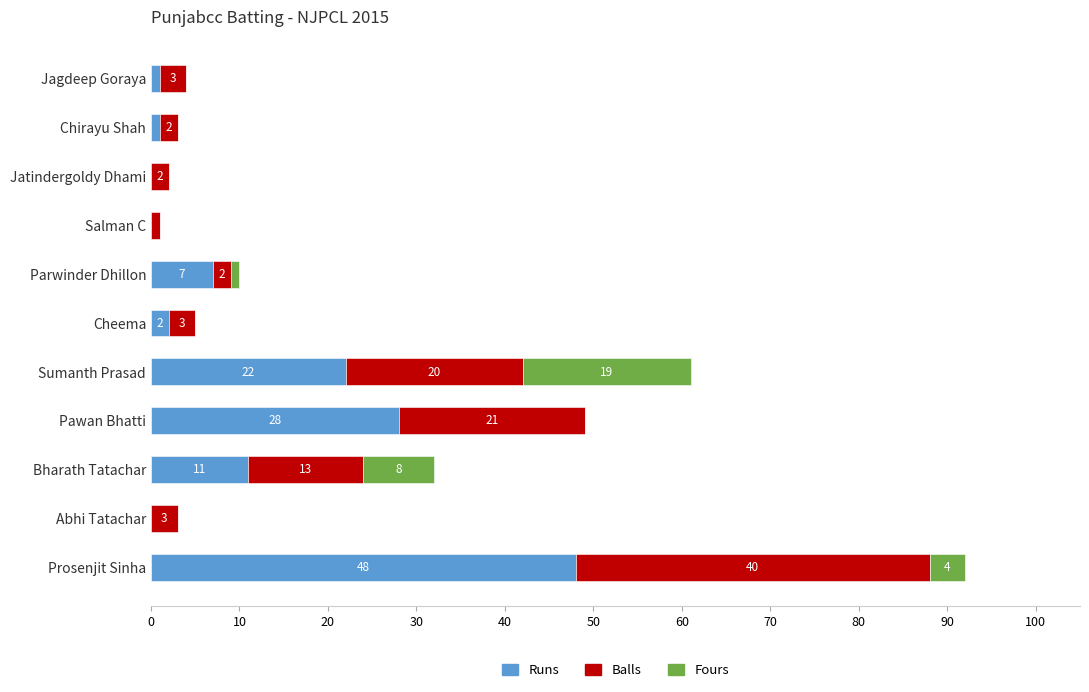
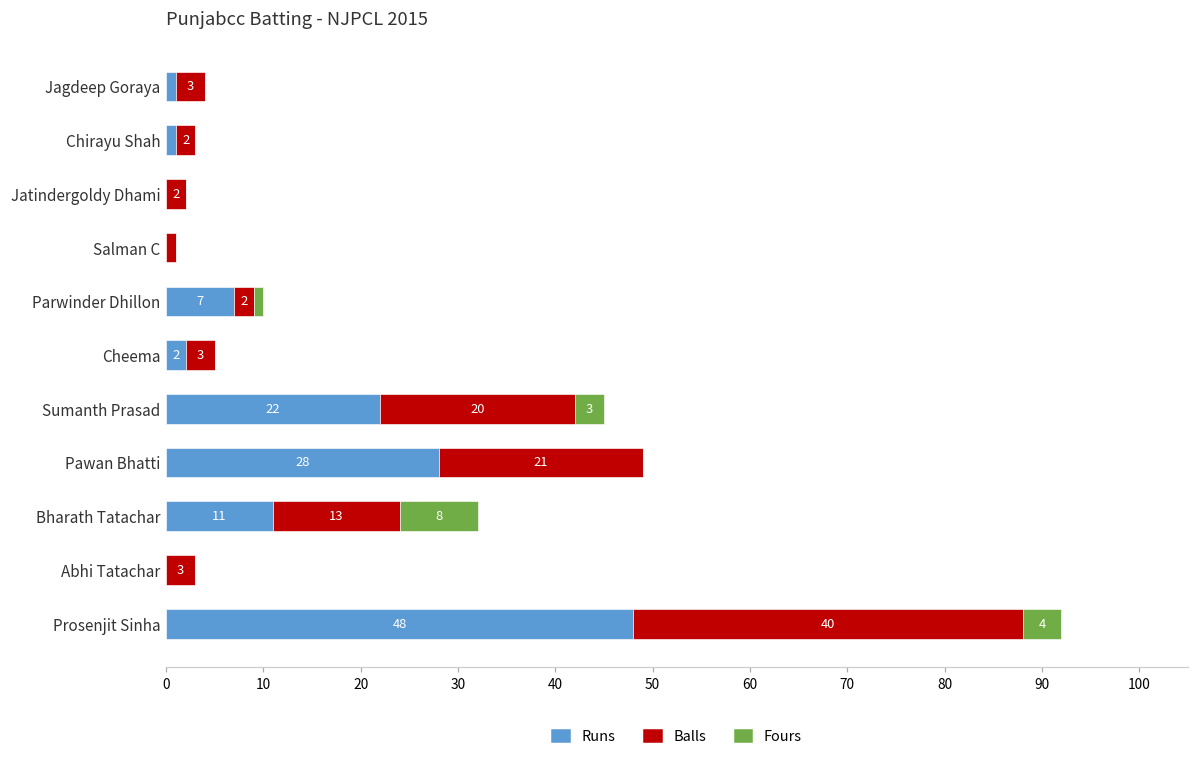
  {
    "Runs": {
      "Parwinder Dhillon": 7,
      "Cheema": 2,
      "Sumanth Prasad": 22,
      "Pawan Bhatti": 28,
      "Bharath Tatachar": 11,
      "Prosenjit Sinha": 48
    },
    "Balls": {
      "Jagdeep Goraya": 3,
      "Chirayu Shah": 2,
      "Jatindergoldy Dhami": 2,
      "Parwinder Dhillon": 2,
      "Cheema": 3,
      "Sumanth Prasad": 20,
      "Pawan Bhatti": 21,
      "Bharath Tatachar": 13,
      "Abhi Tatachar": 3,
      "Prosenjit Sinha": 40
    },
    "Fours": {
-     "Sumanth Prasad": 19,
+     "Sumanth Prasad": 3,
      "Bharath Tatachar": 8,
      "Prosenjit Sinha": 4
    }
  }
